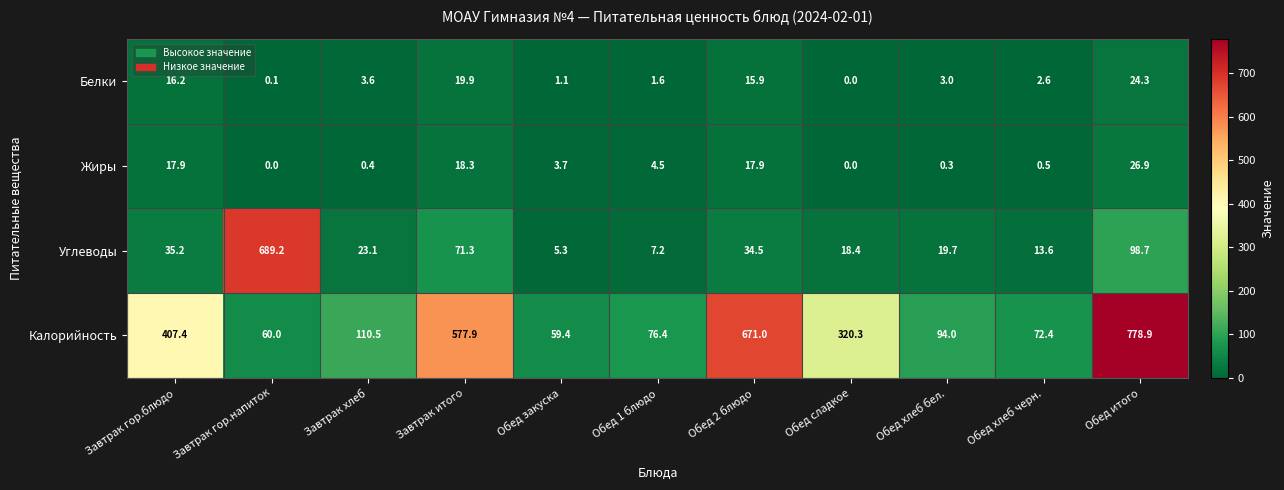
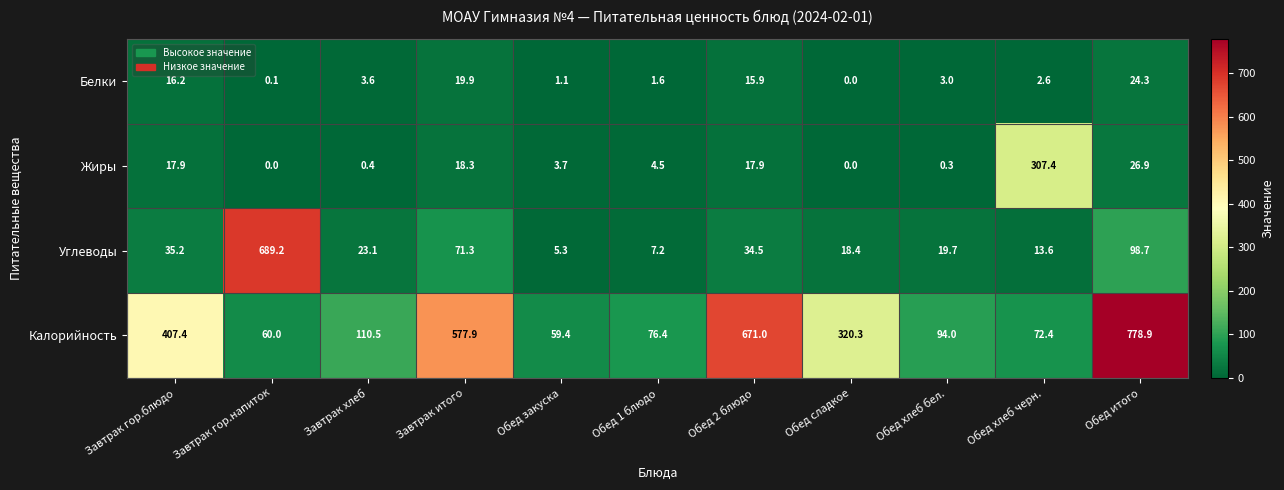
  {
    "Белки": {
      "Завтрак гор.напиток": 0.1,
      "Завтрак хлеб": 3.6,
      "Завтрак итого": 19.9,
      "Обед закуска": 1.1,
      "Обед 1 блюдо": 1.6,
      "Обед 2 блюдо": 15.9,
      "Обед сладкое": 0.0,
      "Обед хлеб бел.": 3.0,
      "Обед хлеб черн.": 2.6,
      "Обед итого": 24.3
    },
    "Жиры": {
      "Завтрак гор.блюдо": 17.9,
      "Завтрак гор.напиток": 0.0,
      "Завтрак хлеб": 0.4,
      "Завтрак итого": 18.3,
      "Обед закуска": 3.7,
      "Обед 1 блюдо": 4.5,
      "Обед 2 блюдо": 17.9,
      "Обед сладкое": 0.0,
      "Обед хлеб бел.": 0.3,
-     "Обед хлеб черн.": 0.5,
+     "Обед хлеб черн.": 307.4,
      "Обед итого": 26.9
    },
    "Углеводы": {
      "Завтрак гор.блюдо": 35.2,
      "Завтрак гор.напиток": 689.2,
      "Завтрак хлеб": 23.1,
      "Завтрак итого": 71.3,
      "Обед закуска": 5.3,
      "Обед 1 блюдо": 7.2,
      "Обед 2 блюдо": 34.5,
      "Обед сладкое": 18.4,
      "Обед хлеб бел.": 19.7,
      "Обед хлеб черн.": 13.6,
      "Обед итого": 98.7
    },
    "Калорийность": {
      "Завтрак гор.блюдо": 407.4,
      "Завтрак гор.напиток": 60.0,
      "Завтрак хлеб": 110.5,
      "Завтрак итого": 577.9,
      "Обед закуска": 59.4,
      "Обед 1 блюдо": 76.4,
      "Обед 2 блюдо": 671.0,
      "Обед сладкое": 320.3,
      "Обед хлеб бел.": 94.0,
      "Обед хлеб черн.": 72.4,
      "Обед итого": 778.9
    }
  }
